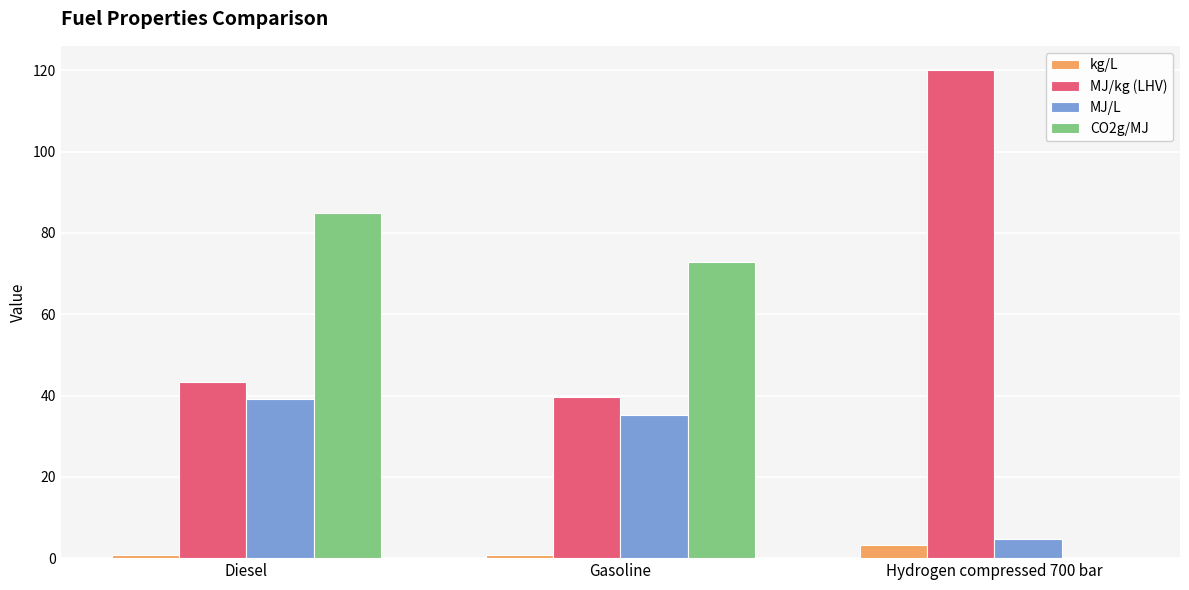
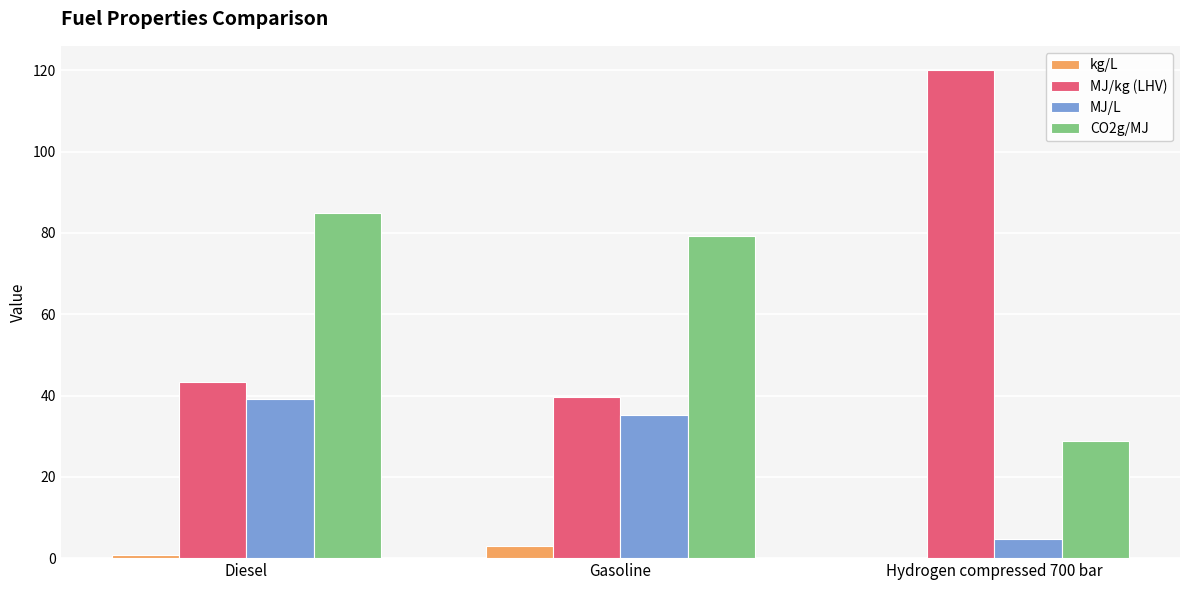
  {
    "kg/L": {
      "Diesel": 1,
-     "Gasoline": 1,
-     "Hydrogen compressed 700 bar": 3
+     "Gasoline": 3,
+     "Hydrogen compressed 700 bar": 0
    },
    "MJ/kg (LHV)": {
      "Diesel": 43,
      "Gasoline": 40,
      "Hydrogen compressed 700 bar": 120
    },
    "MJ/L": {
      "Diesel": 39,
      "Gasoline": 35,
      "Hydrogen compressed 700 bar": 5
    },
    "CO2g/MJ": {
      "Diesel": 85,
-     "Gasoline": 73,
-     "Hydrogen compressed 700 bar": 0
+     "Gasoline": 79,
+     "Hydrogen compressed 700 bar": 29
    }
  }
